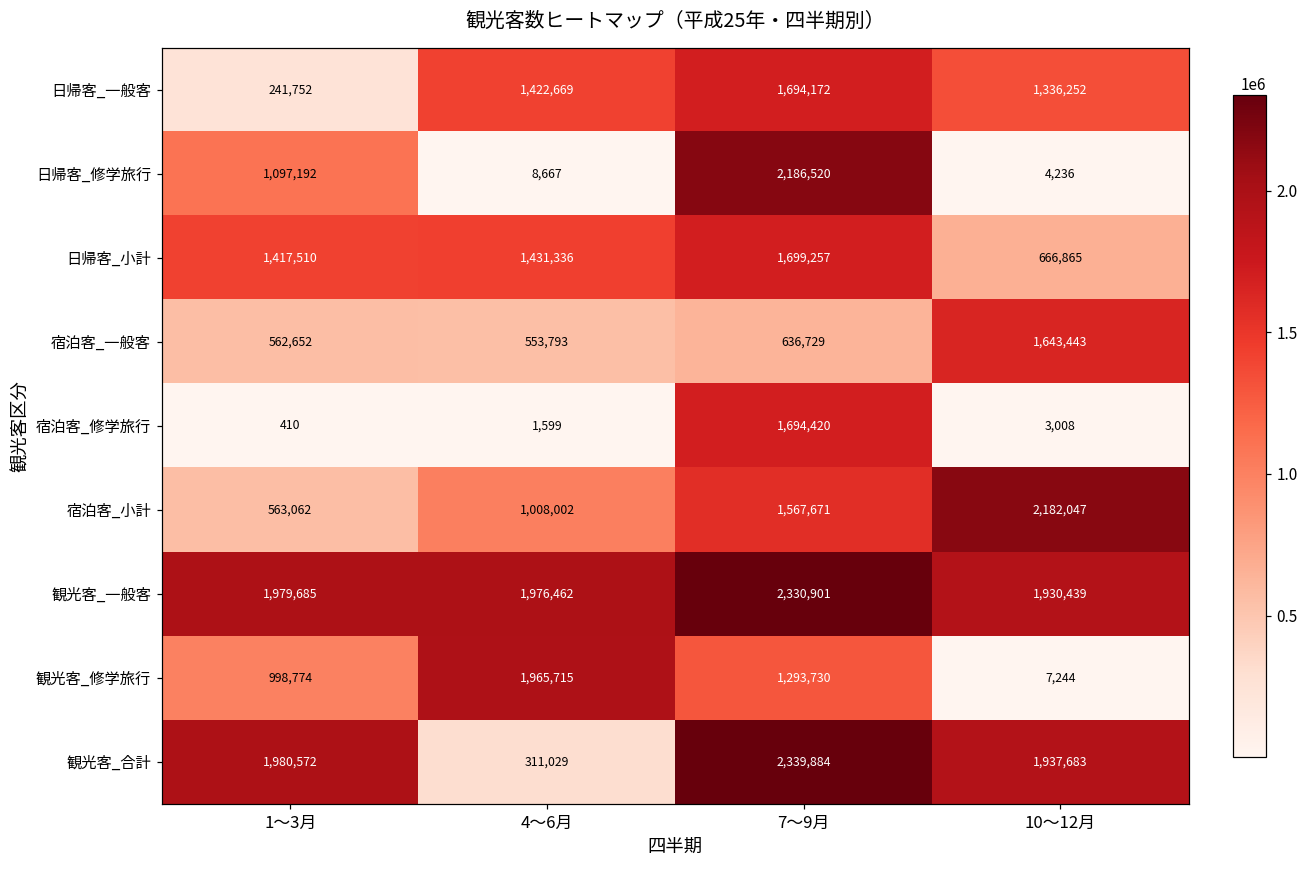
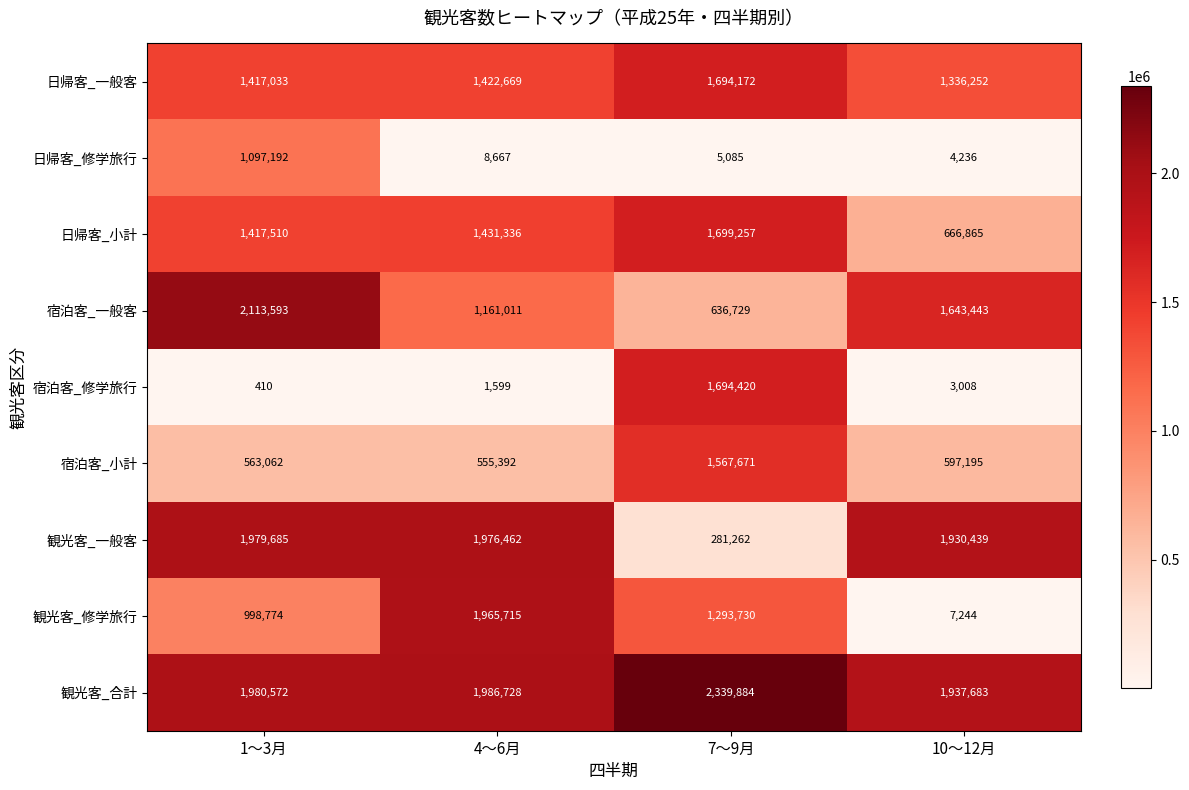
  {
    "日帰客_一般客": {
-     "1～3月": "241,752",
+     "1～3月": "1,417,033",
      "4～6月": "1,422,669",
      "7～9月": "1,694,172",
      "10～12月": "1,336,252"
    },
    "日帰客_修学旅行": {
      "1～3月": "1,097,192",
      "4～6月": "8,667",
-     "7～9月": "2,186,520",
+     "7～9月": "5,085",
      "10～12月": "4,236"
    },
    "日帰客_小計": {
      "1～3月": "1,417,510",
      "4～6月": "1,431,336",
      "7～9月": "1,699,257",
      "10～12月": "666,865"
    },
    "宿泊客_一般客": {
-     "1～3月": "562,652",
-     "4～6月": "553,793",
+     "1～3月": "2,113,593",
+     "4～6月": "1,161,011",
      "7～9月": "636,729",
      "10～12月": "1,643,443"
    },
    "宿泊客_修学旅行": {
      "1～3月": "410",
      "4～6月": "1,599",
      "7～9月": "1,694,420",
      "10～12月": "3,008"
    },
    "宿泊客_小計": {
      "1～3月": "563,062",
-     "4～6月": "1,008,002",
+     "4～6月": "555,392",
      "7～9月": "1,567,671",
-     "10～12月": "2,182,047"
+     "10～12月": "597,195"
    },
    "観光客_一般客": {
      "1～3月": "1,979,685",
      "4～6月": "1,976,462",
-     "7～9月": "2,330,901",
+     "7～9月": "281,262",
      "10～12月": "1,930,439"
    },
    "観光客_修学旅行": {
      "1～3月": "998,774",
      "4～6月": "1,965,715",
      "7～9月": "1,293,730",
      "10～12月": "7,244"
    },
    "観光客_合計": {
      "1～3月": "1,980,572",
-     "4～6月": "311,029",
+     "4～6月": "1,986,728",
      "7～9月": "2,339,884",
      "10～12月": "1,937,683"
    }
  }
